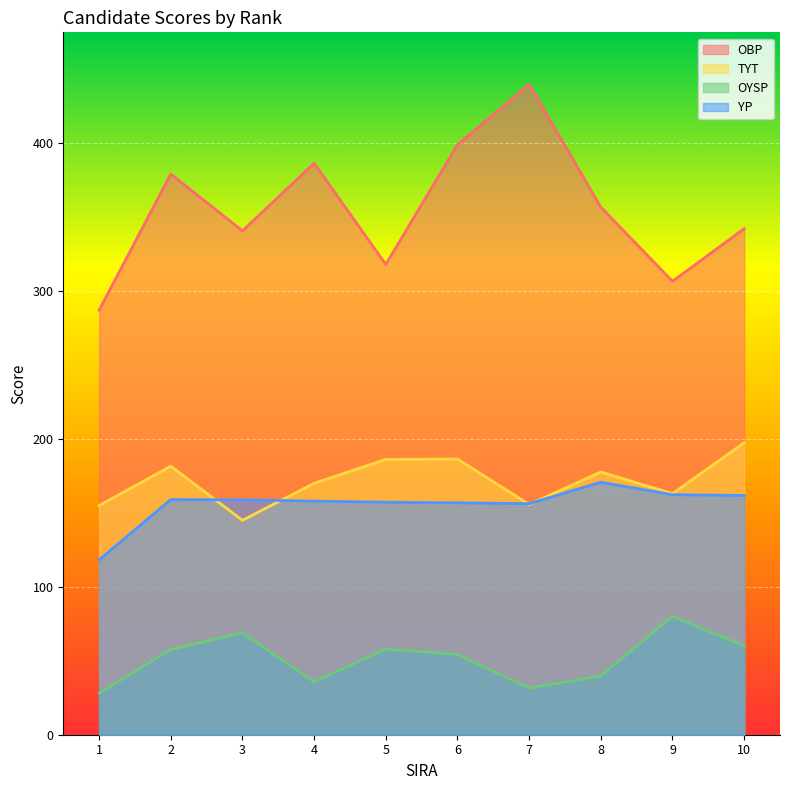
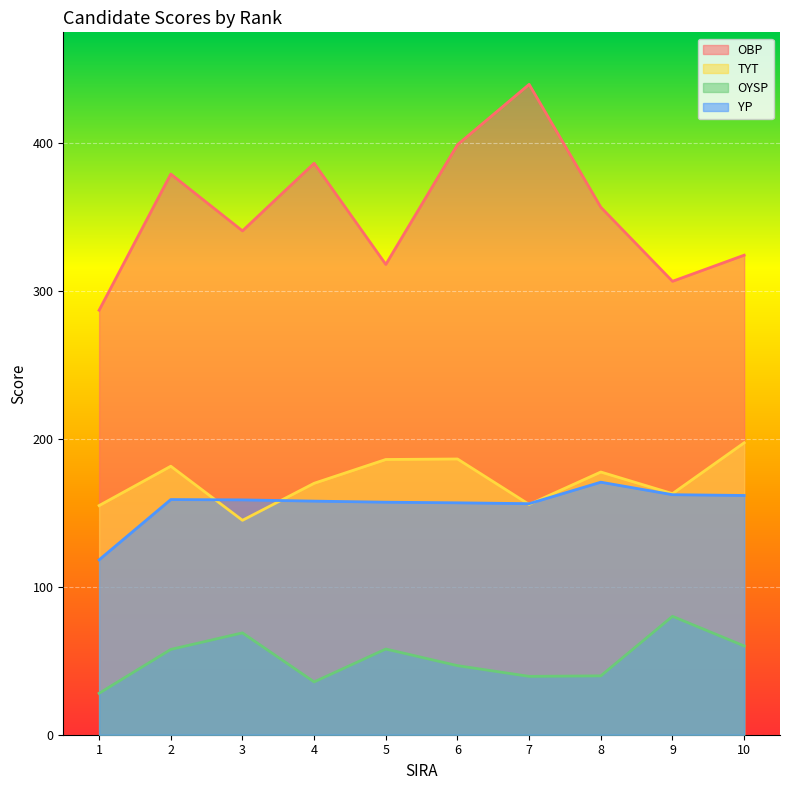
  {
    "OBP": {
      "1": 287,
      "2": 379,
      "3": 340,
      "4": 386,
      "5": 318,
      "6": 399,
      "7": 439,
      "8": 356,
      "9": 306,
-     "10": 342
+     "10": 324
    },
    "TYT": {
      "1": 155,
      "2": 181,
      "3": 145,
      "4": 170,
      "5": 186,
      "6": 186,
      "8": 177,
      "10": 197
    },
    "OYSP": {
      "1": 28,
      "2": 58,
      "3": 69,
      "4": 36,
      "5": 58,
-     "6": 54,
-     "7": 31,
+     "6": 47,
+     "7": 39,
      "8": 40,
      "9": 80,
      "10": 60
    },
    "YP": {
      "1": 118,
      "2": 159,
      "3": 159,
      "4": 158,
      "5": 157,
      "6": 157,
      "8": 171,
      "10": 162
    }
  }
